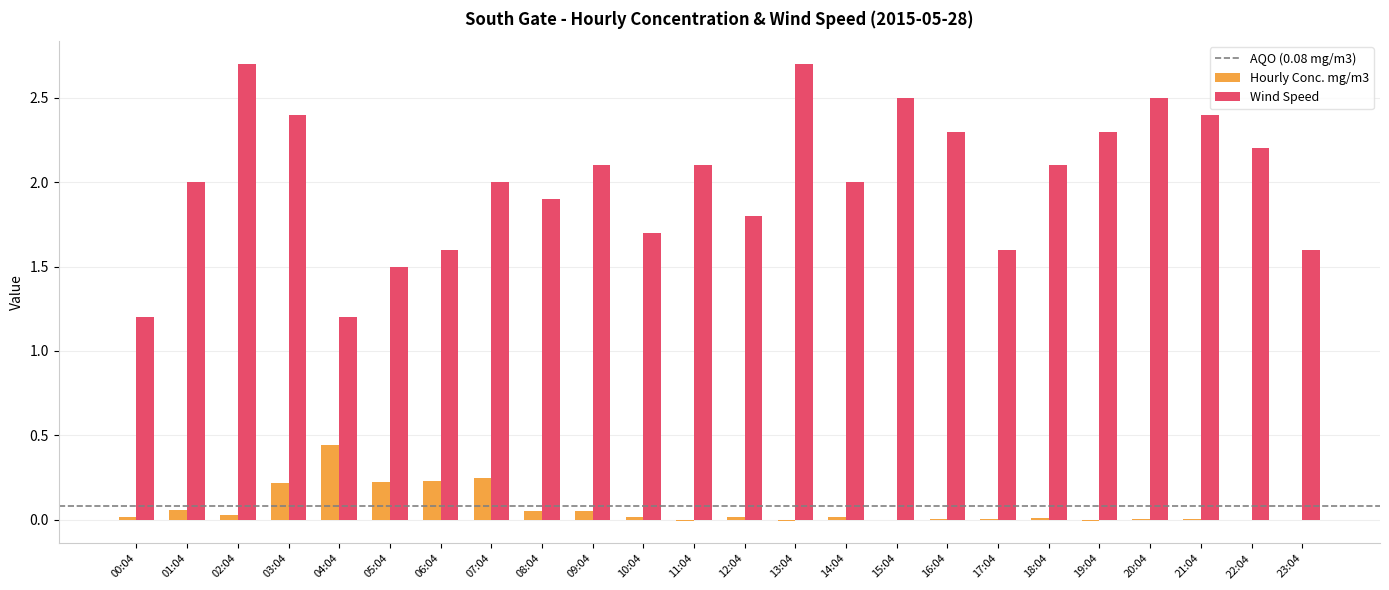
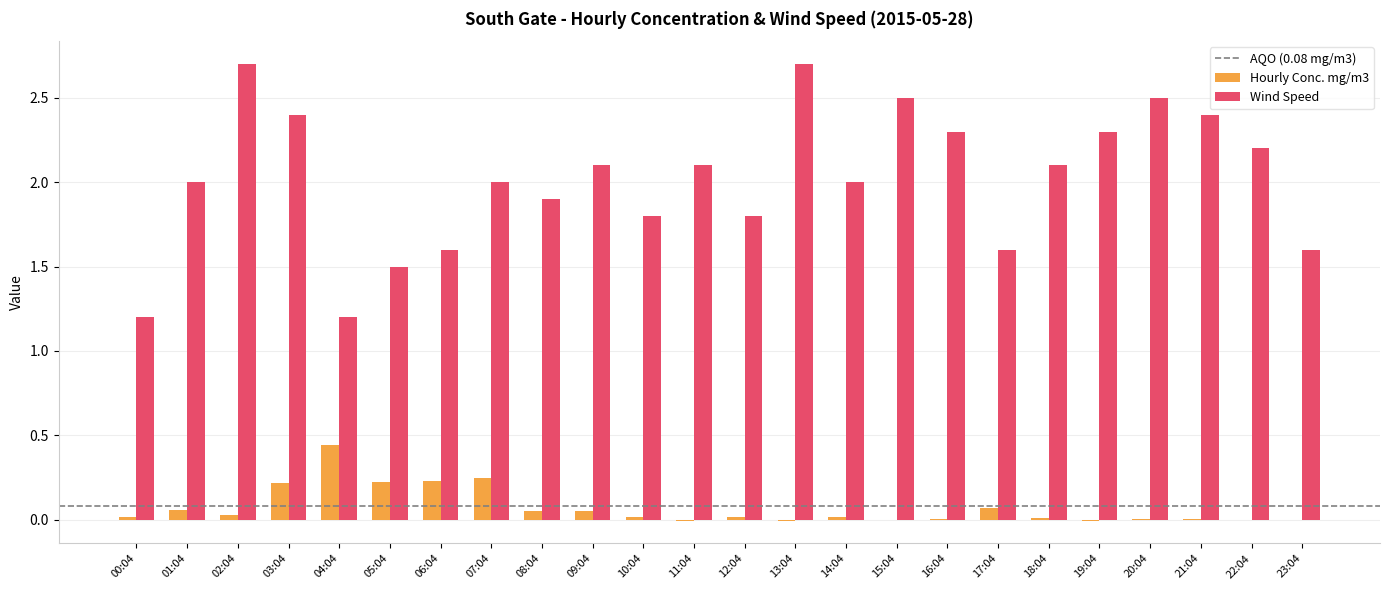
  {
    "Hourly Conc. mg/m3": {
      "00:04": 0.02,
      "01:04": 0.06,
      "02:04": 0.03,
      "03:04": 0.22,
      "04:04": 0.44,
      "05:04": 0.22,
      "06:04": 0.23,
      "07:04": 0.25,
      "08:04": 0.05,
      "09:04": 0.05,
      "10:04": 0.02,
      "12:04": 0.02,
-     "17:04": 0.00
+     "17:04": 0.07
    },
    "Wind Speed": {
      "00:04": 1.2,
      "01:04": 2.0,
      "02:04": 2.7,
      "03:04": 2.4,
      "04:04": 1.2,
      "05:04": 1.5,
      "06:04": 1.6,
      "07:04": 2.0,
      "08:04": 1.9,
      "09:04": 2.1,
-     "10:04": 1.7,
+     "10:04": 1.8,
      "11:04": 2.1,
      "12:04": 1.8,
      "13:04": 2.7,
      "14:04": 2.0,
      "15:04": 2.5,
      "16:04": 2.3,
      "17:04": 1.6,
      "18:04": 2.1,
      "19:04": 2.3,
      "20:04": 2.5,
      "21:04": 2.4,
      "22:04": 2.2,
      "23:04": 1.6
    }
  }
